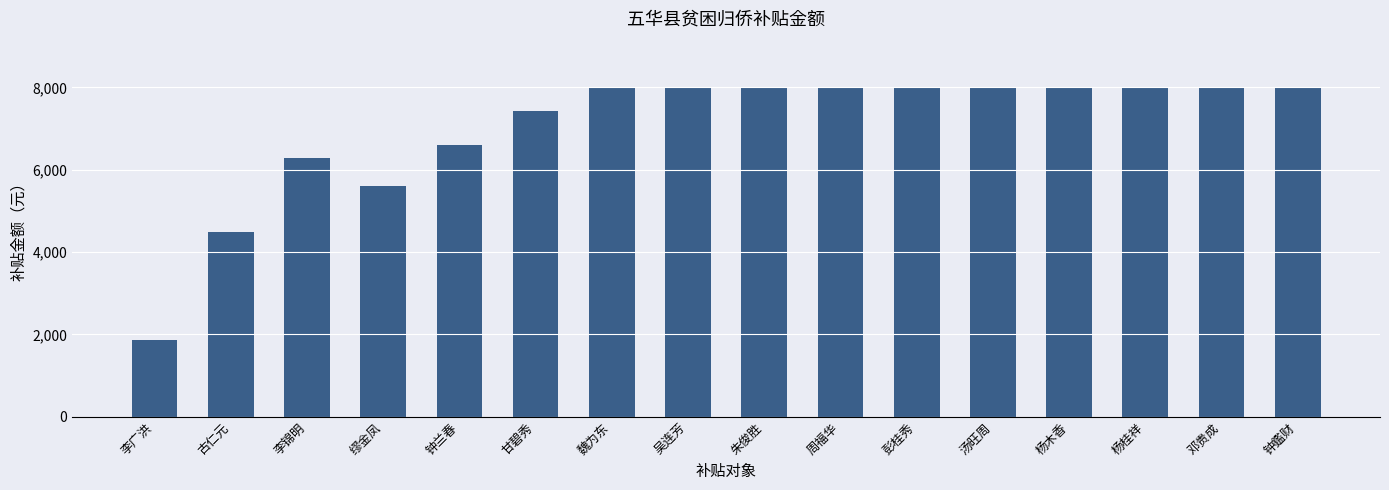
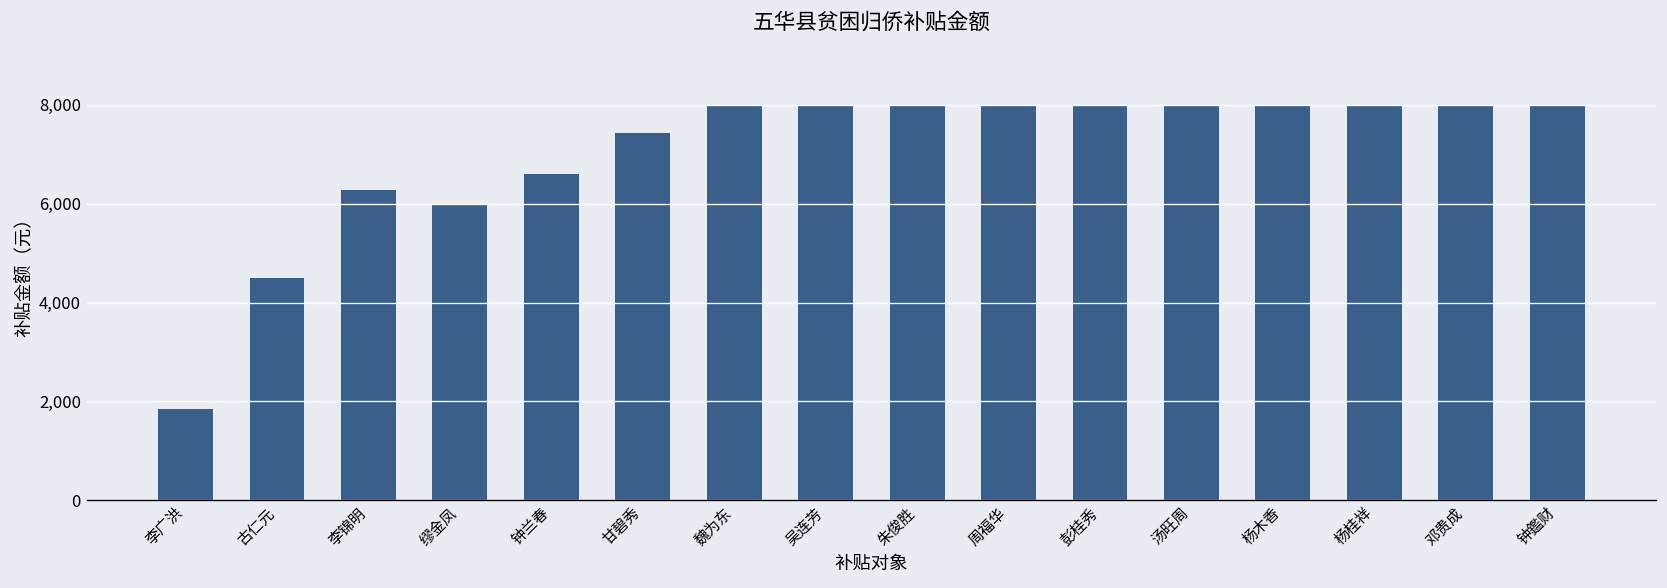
  {
    "李广洪": "1,900",
    "古仁元": "4,500",
    "李锦明": "6,300",
-   "缪金凤": "5,600",
+   "缪金凤": "6,000",
    "钟兰春": "6,600",
    "甘碧秀": "7,400",
    "魏为东": "8,000",
    "吴连芳": "8,000",
    "朱俊胜": "8,000",
    "周福华": "8,000",
    "彭桂秀": "8,000",
    "汤旺周": "8,000",
    "杨木香": "8,000",
    "杨桂祥": "8,000",
    "邓贵成": "8,000",
    "钟鑑财": "8,000"
  }
